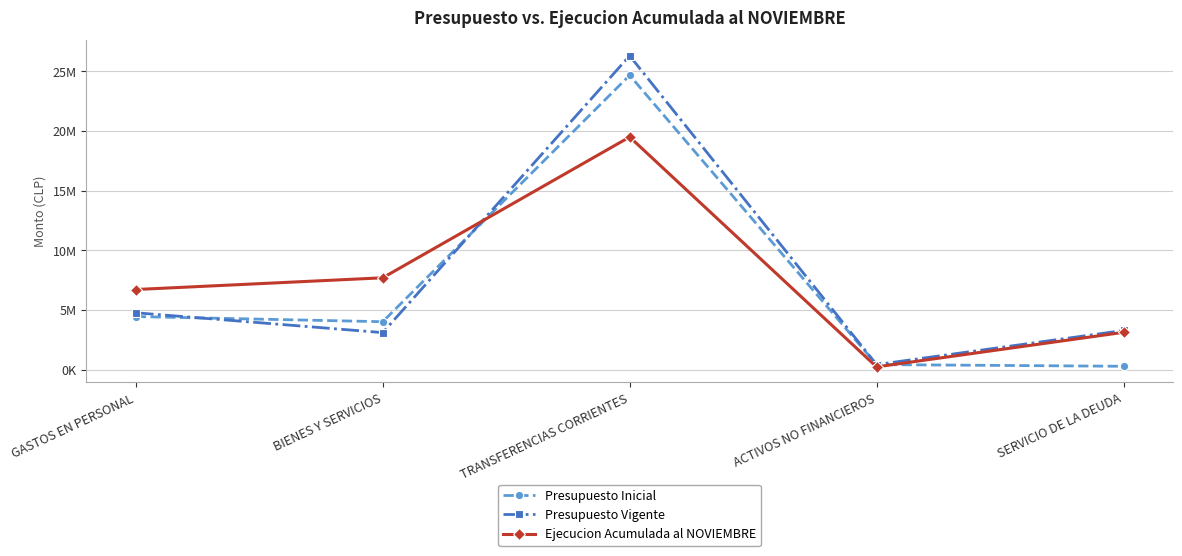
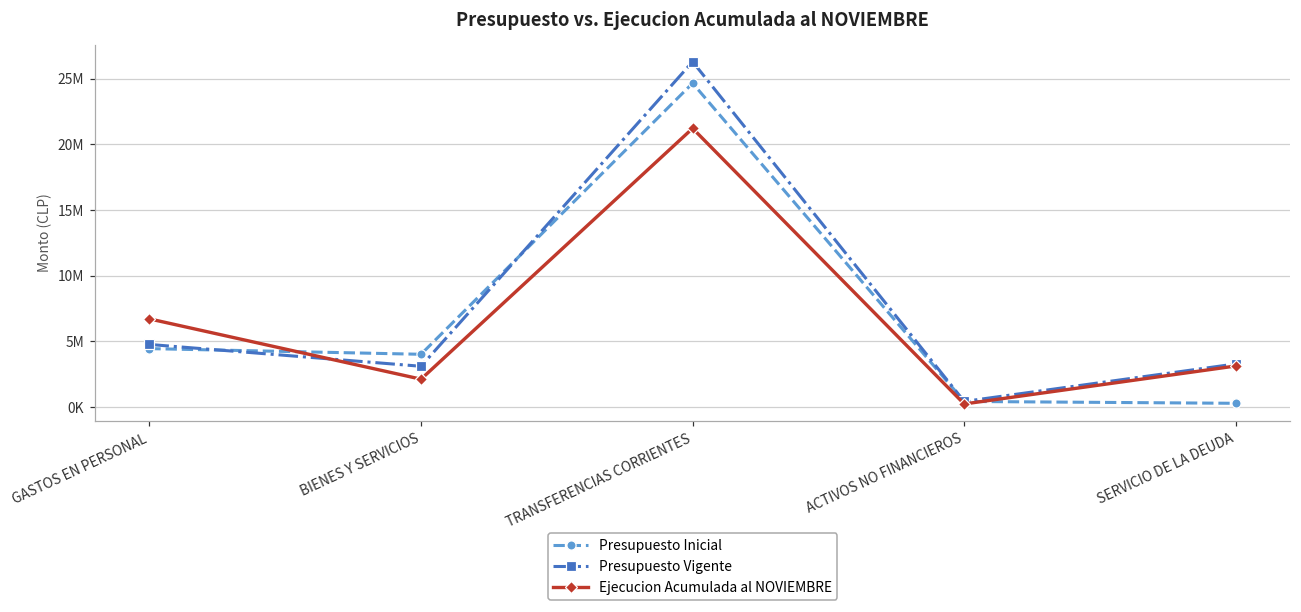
  {
    "Ejecucion Acumulada al NOVIEMBRE": {
      "GASTOS EN PERSONAL": 6700000,
-     "BIENES Y SERVICIOS": 7700000,
-     "TRANSFERENCIAS CORRIENTES": 19500000
+     "BIENES Y SERVICIOS": 2100000,
+     "TRANSFERENCIAS CORRIENTES": 21200000
    }
  }
